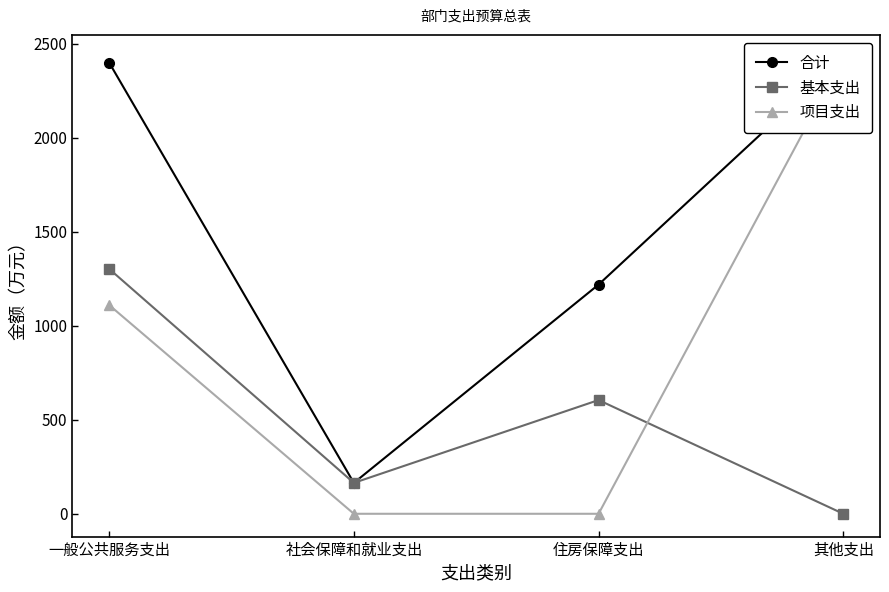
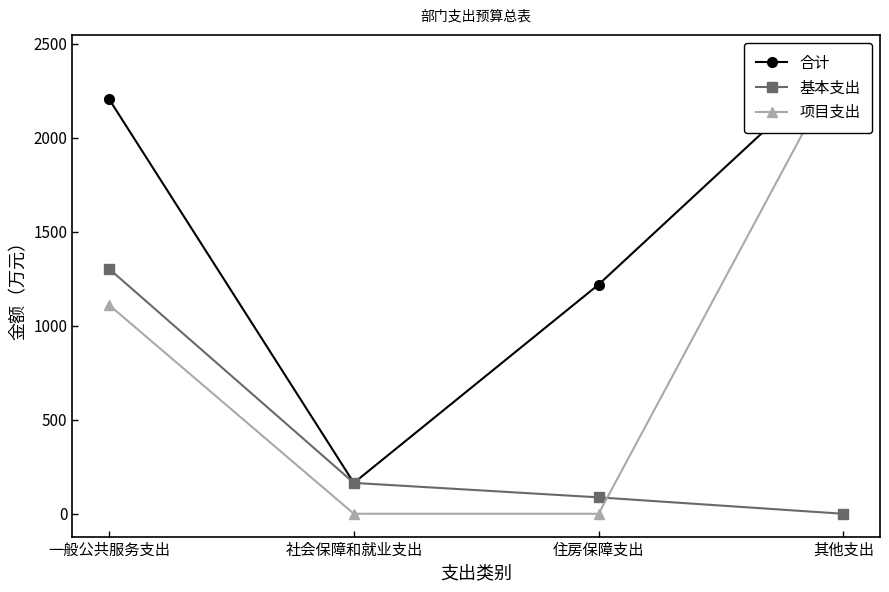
  {
    "合计": {
-     "一般公共服务支出": 2400,
+     "一般公共服务支出": 2210,
      "住房保障支出": 1220
    },
    "基本支出": {
      "一般公共服务支出": 1300,
-     "住房保障支出": 610,
+     "住房保障支出": 90,
      "其他支出": 0
    },
    "项目支出": {
      "一般公共服务支出": 1110,
      "社会保障和就业支出": 0,
      "住房保障支出": 0
    }
  }
